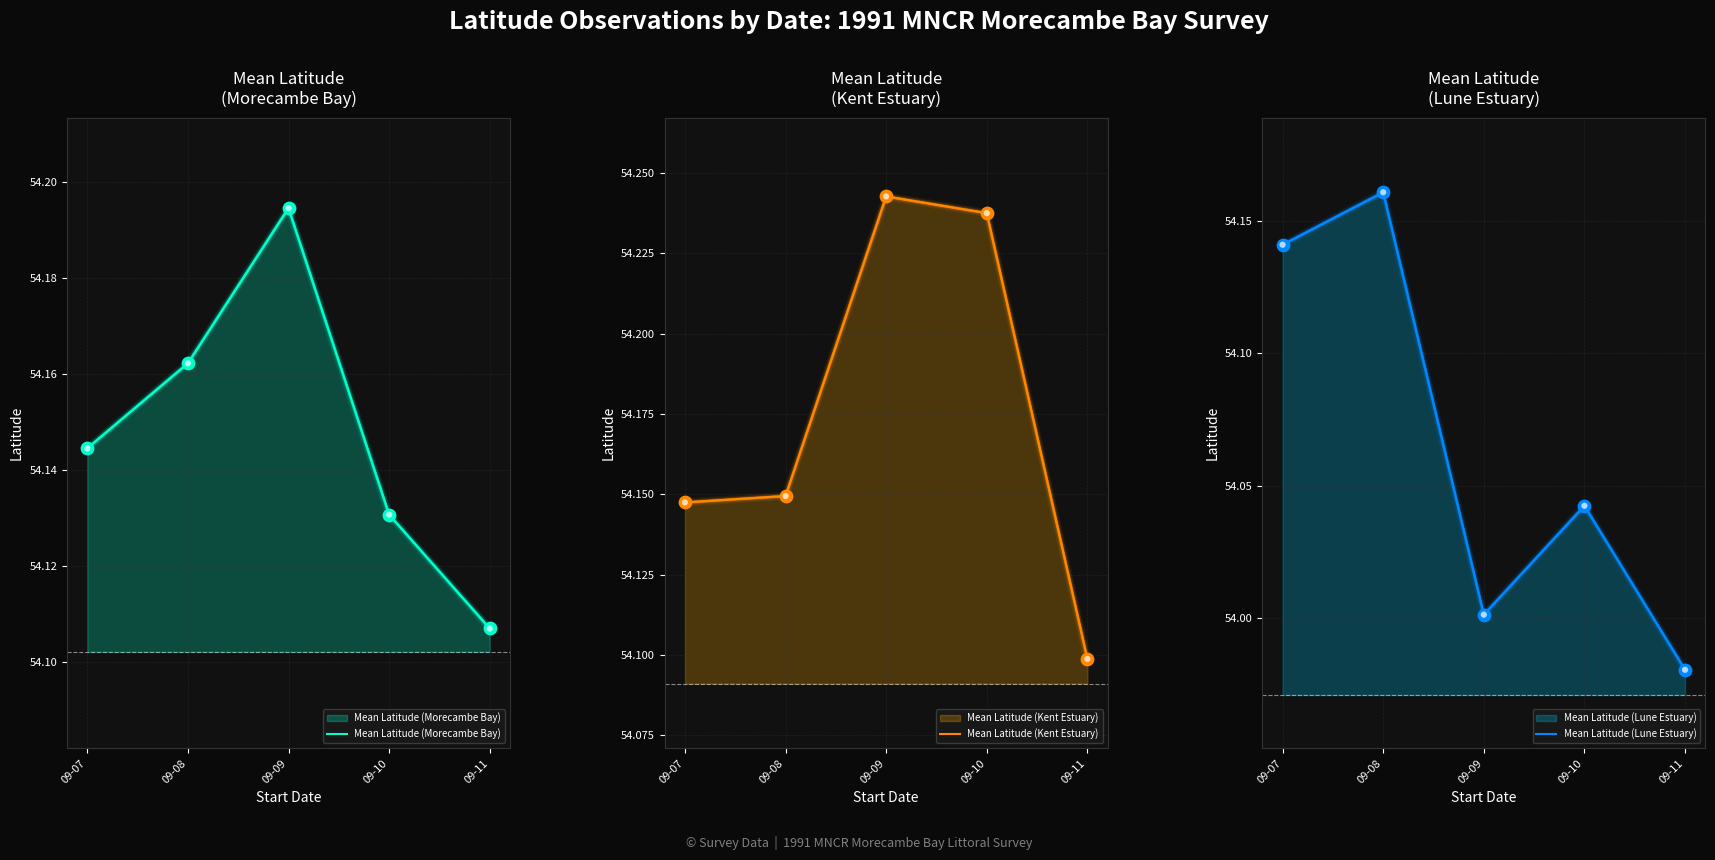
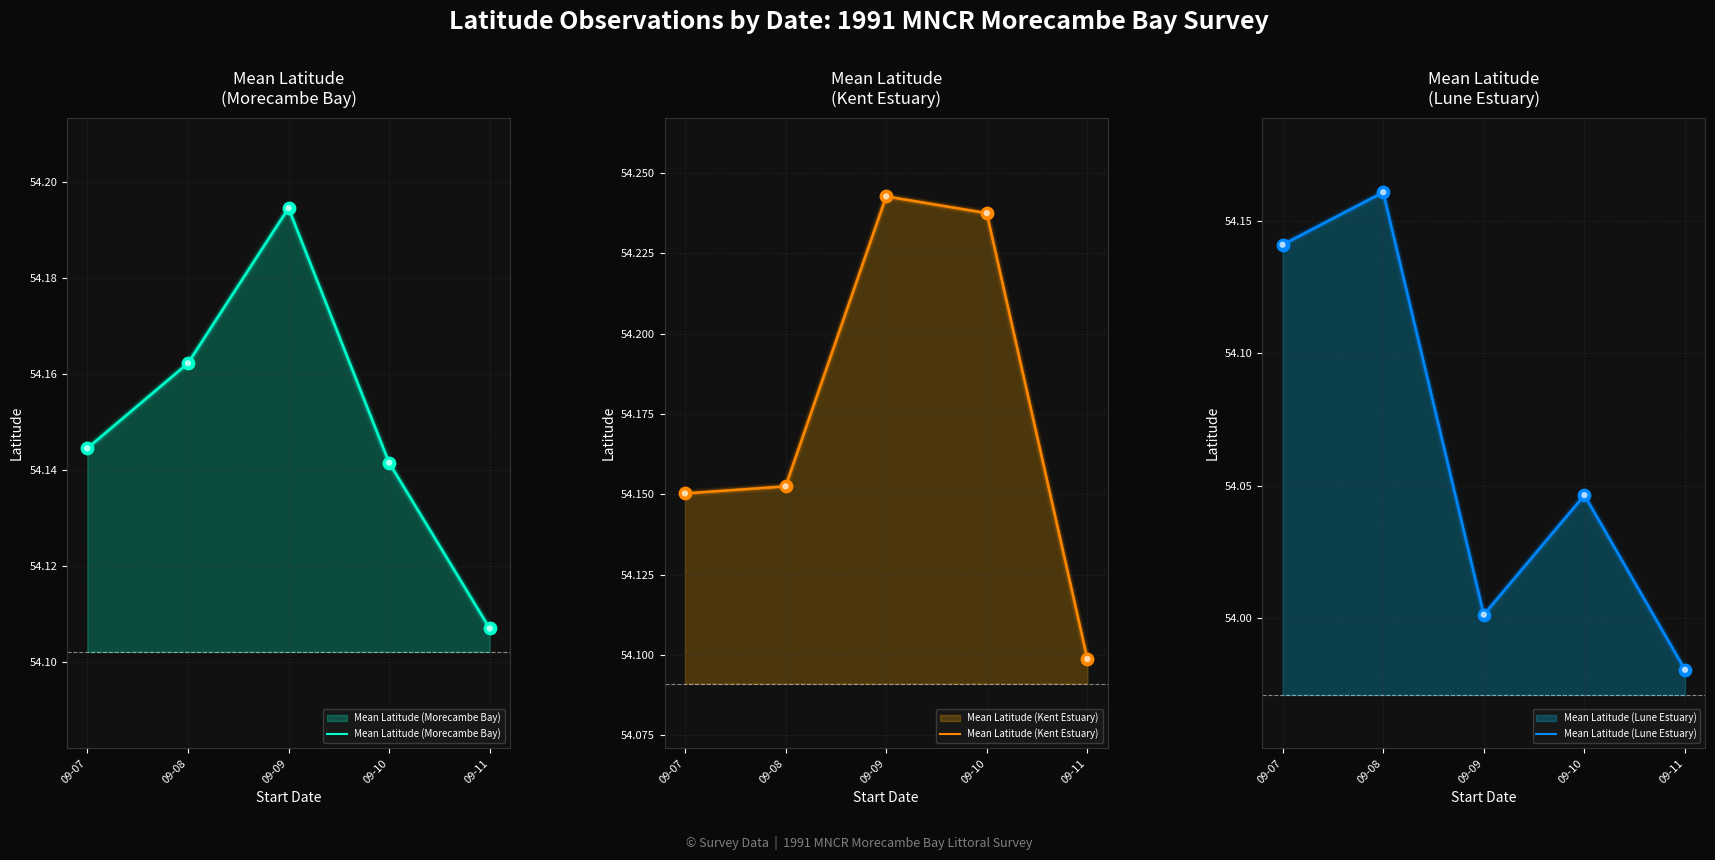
  {
    "Mean Latitude (Morecambe Bay)": {
      "09-07": 54.145,
      "09-08": 54.162,
      "09-09": 54.195,
-     "09-10": 54.131,
+     "09-10": 54.142,
      "09-11": 54.107
    },
    "Mean Latitude (Kent Estuary)": {
-     "09-07": 54.148,
-     "09-08": 54.150,
+     "09-07": 54.150,
+     "09-08": 54.153,
      "09-09": 54.243,
      "09-10": 54.238,
      "09-11": 54.099
    },
    "Mean Latitude (Lune Estuary)": {
      "09-07": 54.141,
      "09-08": 54.161,
      "09-09": 54.001,
-     "09-10": 54.043,
+     "09-10": 54.047,
      "09-11": 53.981
    }
  }
